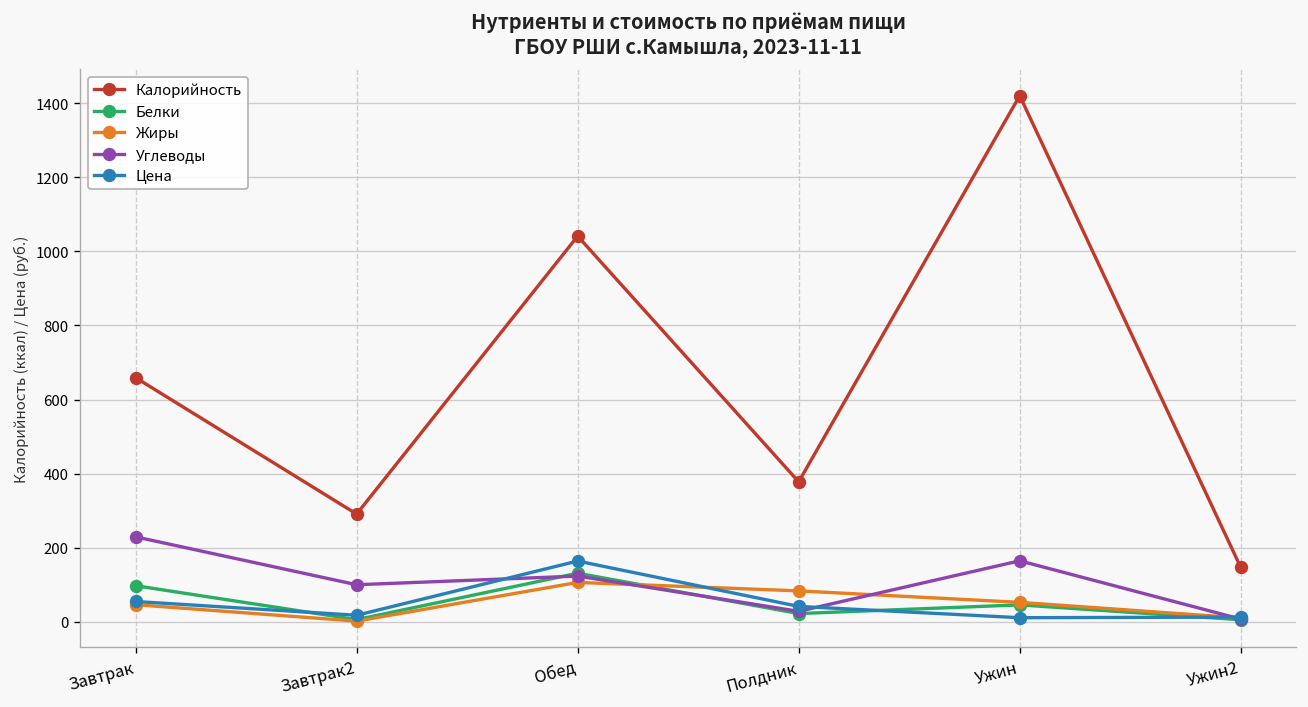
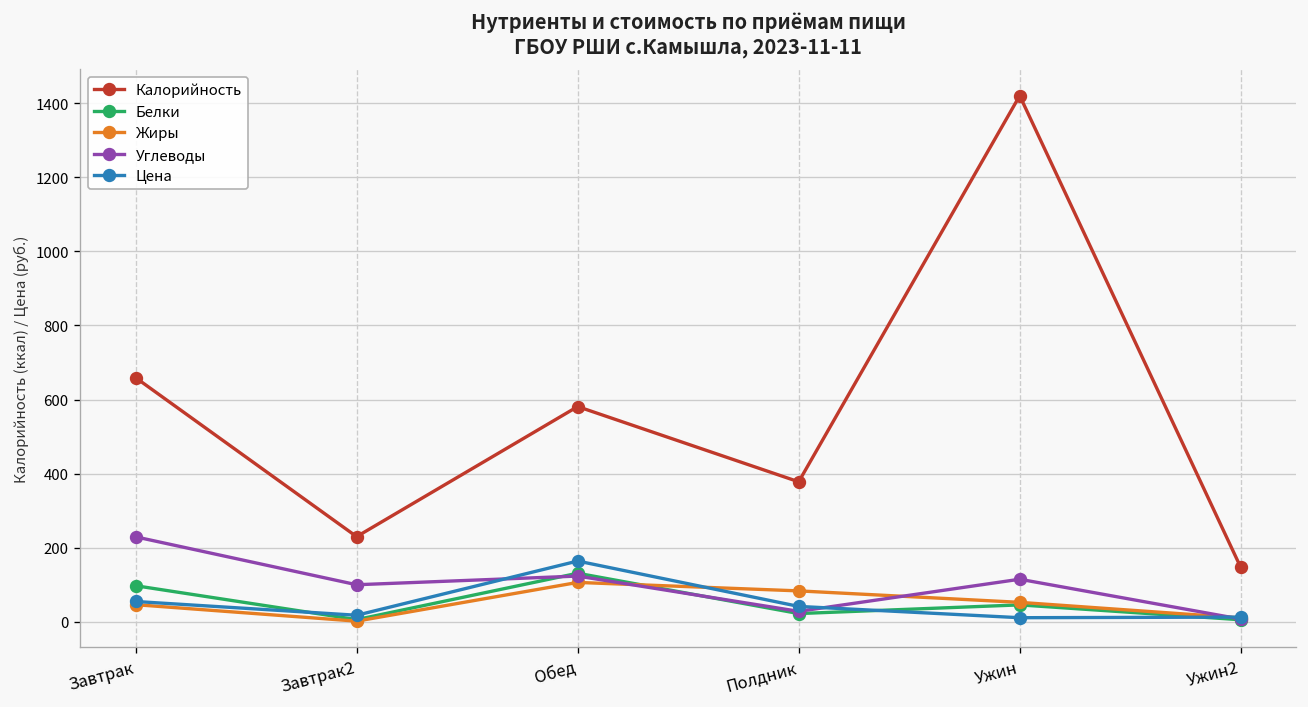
  {
    "Калорийность": {
      "Завтрак": 660,
-     "Завтрак2": 290,
-     "Обед": 1040,
+     "Завтрак2": 230,
+     "Обед": 580,
      "Полдник": 380,
      "Ужин": 1420,
      "Ужин2": 150
    },
    "Белки": {
      "Завтрак": 100
    },
    "Жиры": {
      "Завтрак": 50,
      "Обед": 110,
      "Полдник": 80
    },
    "Углеводы": {
      "Завтрак": 230,
      "Завтрак2": 100,
-     "Ужин": 160
+     "Ужин": 120
    },
    "Цена": {
      "Завтрак": 50,
      "Завтрак2": 20,
      "Обед": 160,
      "Полдник": 40,
      "Ужин": 10
    }
  }
